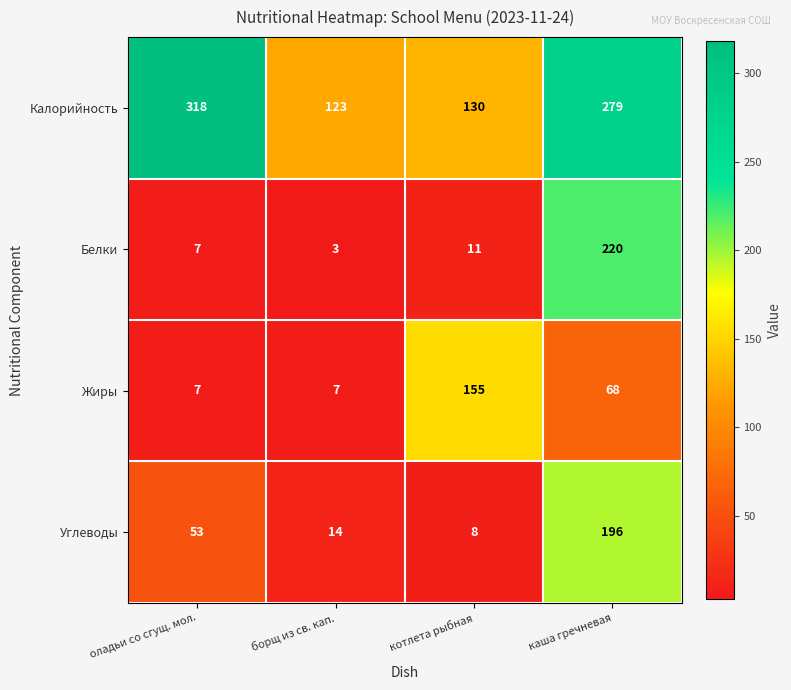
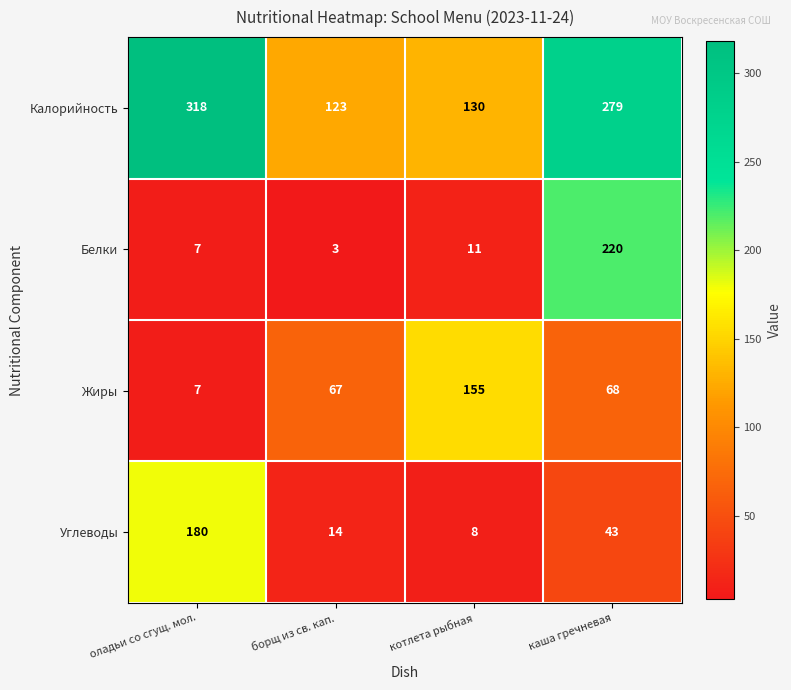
  {
    "Калорийность": {
      "оладьи со сгущ. мол.": 318,
      "борщ из св. кап.": 123,
      "котлета рыбная": 130,
      "каша гречневая": 279
    },
    "Белки": {
      "оладьи со сгущ. мол.": 7,
      "борщ из св. кап.": 3,
      "котлета рыбная": 11,
      "каша гречневая": 220
    },
    "Жиры": {
      "оладьи со сгущ. мол.": 7,
-     "борщ из св. кап.": 7,
+     "борщ из св. кап.": 67,
      "котлета рыбная": 155,
      "каша гречневая": 68
    },
    "Углеводы": {
-     "оладьи со сгущ. мол.": 53,
+     "оладьи со сгущ. мол.": 180,
      "борщ из св. кап.": 14,
      "котлета рыбная": 8,
-     "каша гречневая": 196
+     "каша гречневая": 43
    }
  }
